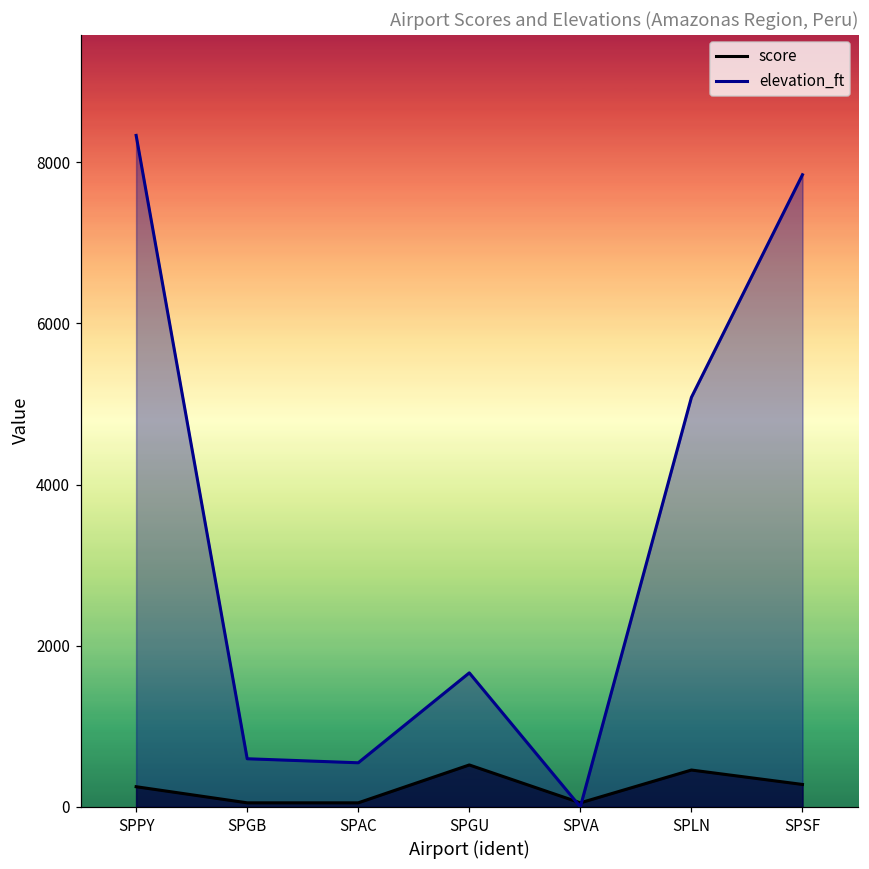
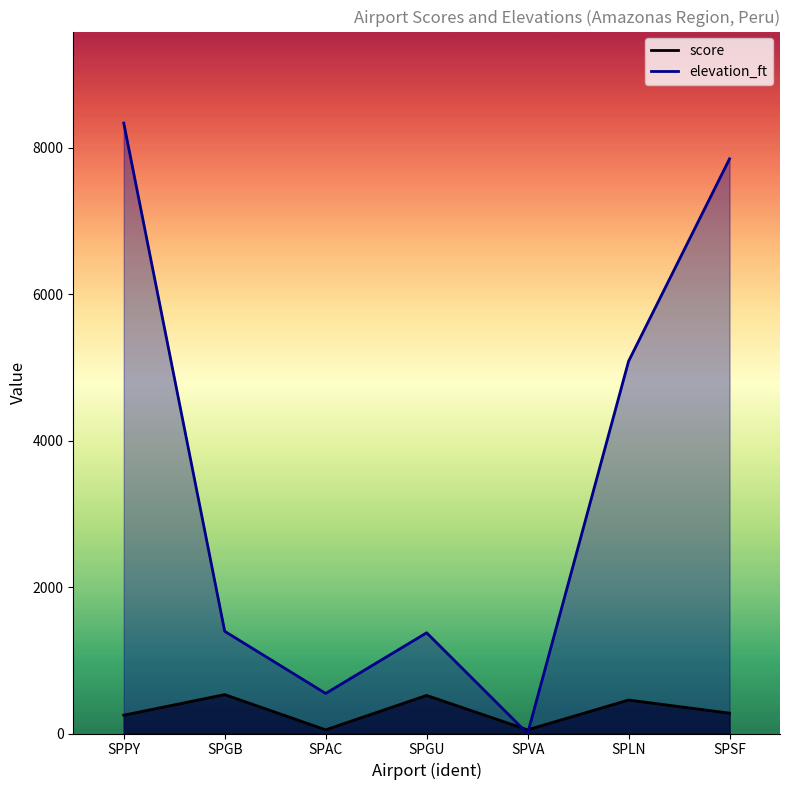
  {
    "score": {
      "SPPY": 300,
-     "SPGB": 100,
+     "SPGB": 500,
      "SPAC": 100,
      "SPGU": 500,
      "SPVA": 100,
      "SPLN": 500,
      "SPSF": 300
    },
    "elevation_ft": {
      "SPPY": 8300,
-     "SPGB": 600,
+     "SPGB": 1400,
      "SPAC": 500,
-     "SPGU": 1700,
+     "SPGU": 1400,
      "SPVA": 0,
      "SPLN": 5100,
      "SPSF": 7800
    }
  }
